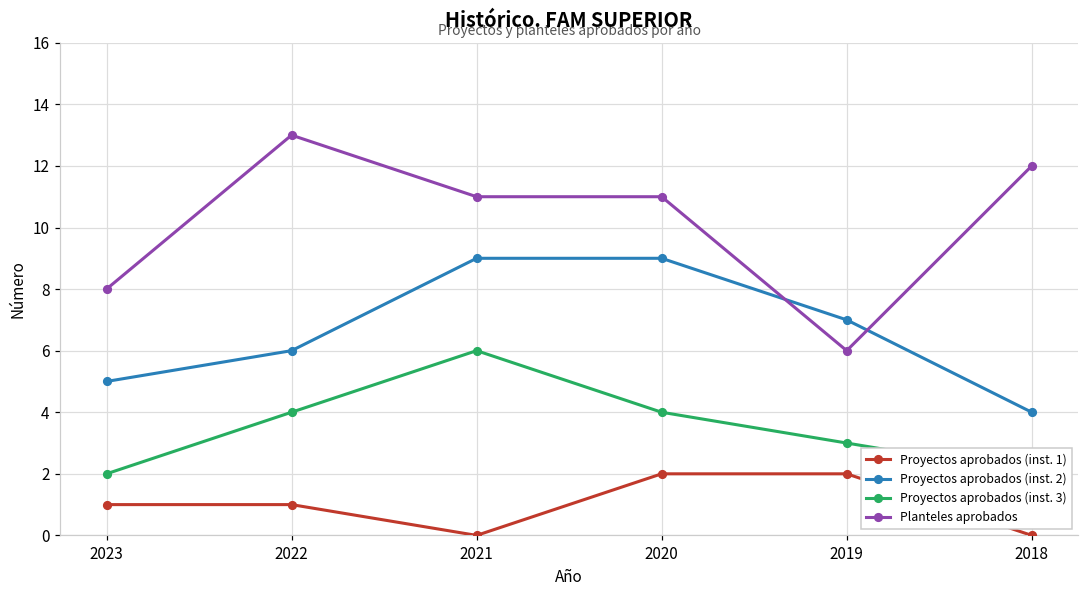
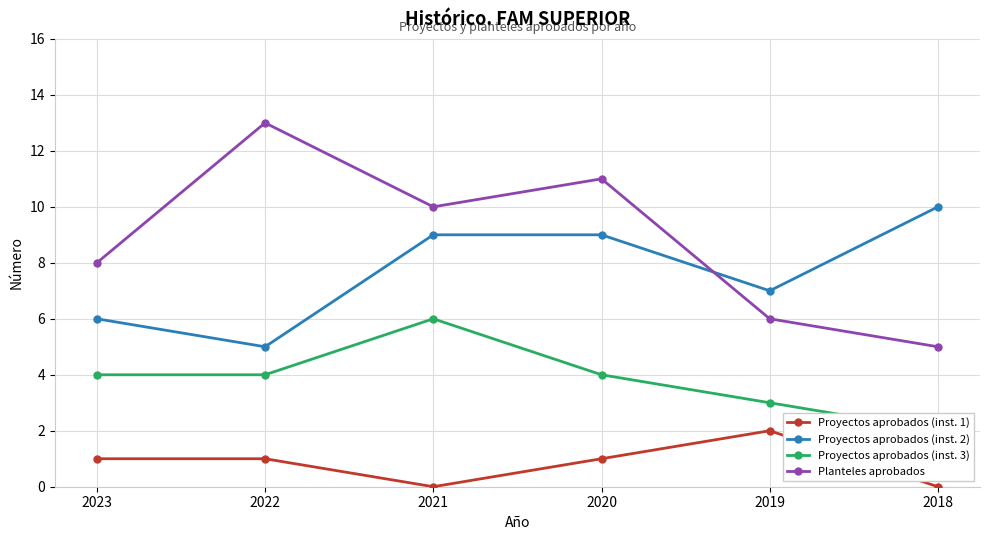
  {
    "Proyectos aprobados (inst. 1)": {
      "2023": 1,
      "2022": 1,
      "2021": 0,
-     "2020": 2,
+     "2020": 1,
      "2019": 2,
      "2018": 0
    },
    "Proyectos aprobados (inst. 2)": {
-     "2023": 5,
-     "2022": 6,
+     "2023": 6,
+     "2022": 5,
      "2021": 9,
      "2020": 9,
      "2019": 7,
-     "2018": 4
+     "2018": 10
    },
    "Proyectos aprobados (inst. 3)": {
-     "2023": 2,
+     "2023": 4,
      "2022": 4,
      "2021": 6,
      "2020": 4,
      "2019": 3
    },
    "Planteles aprobados": {
      "2023": 8,
      "2022": 13,
-     "2021": 11,
+     "2021": 10,
      "2020": 11,
      "2019": 6,
-     "2018": 12
+     "2018": 5
    }
  }
